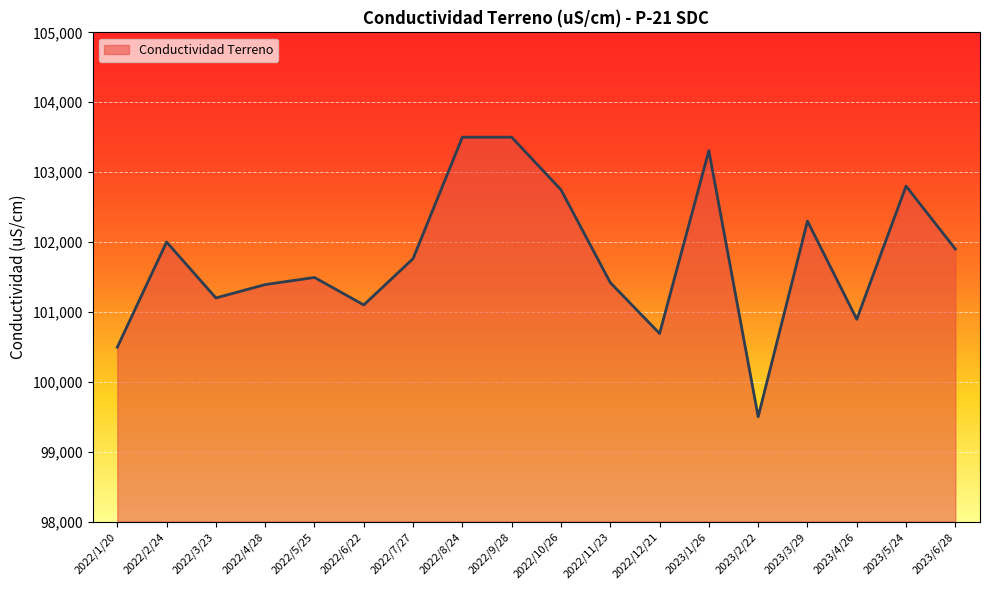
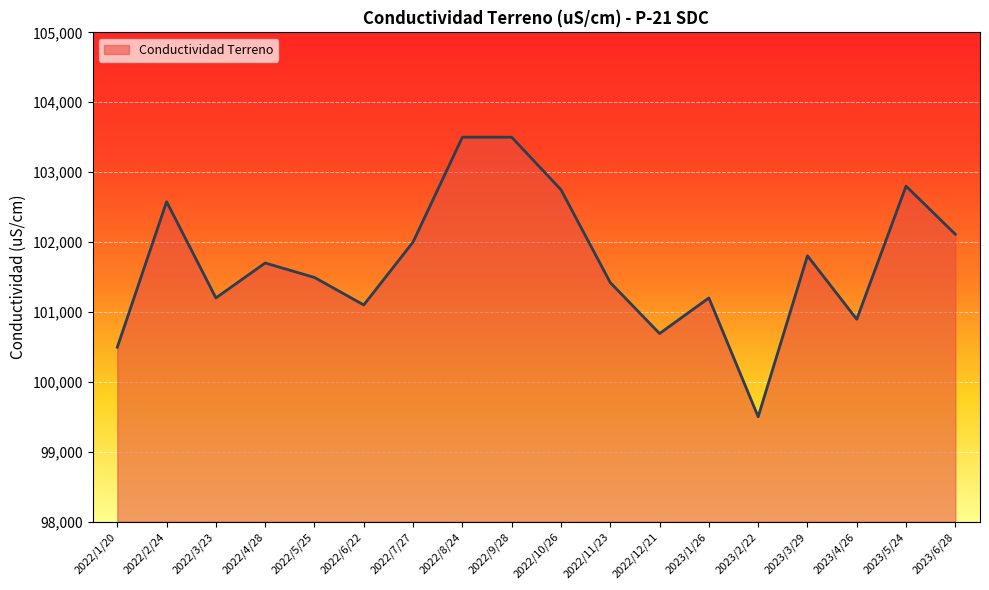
  {
    "2022/1/20": "100,500",
-   "2022/2/24": "102,000",
+   "2022/2/24": "102,600",
    "2022/3/23": "101,200",
-   "2022/4/28": "101,400",
+   "2022/4/28": "101,700",
    "2022/5/25": "101,500",
    "2022/6/22": "101,100",
-   "2022/7/27": "101,800",
+   "2022/7/27": "102,000",
    "2022/8/24": "103,500",
    "2022/9/28": "103,500",
    "2022/10/26": "102,700",
    "2022/11/23": "101,400",
    "2022/12/21": "100,700",
-   "2023/1/26": "103,300",
+   "2023/1/26": "101,200",
    "2023/2/22": "99,500",
-   "2023/3/29": "102,300",
+   "2023/3/29": "101,800",
    "2023/4/26": "100,900",
    "2023/5/24": "102,800",
-   "2023/6/28": "101,900"
+   "2023/6/28": "102,100"
  }
